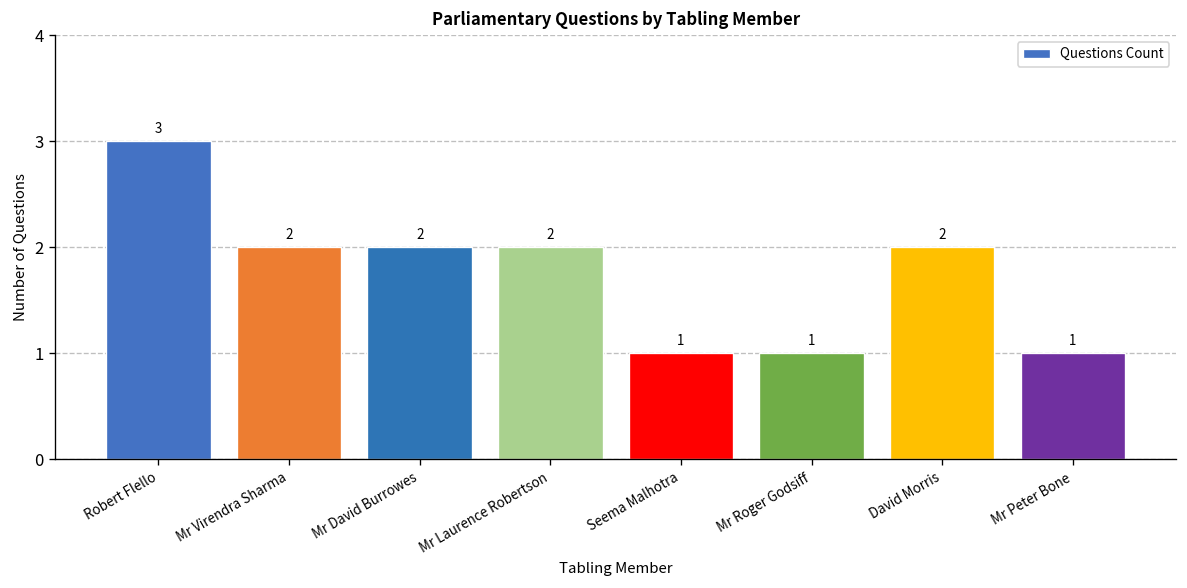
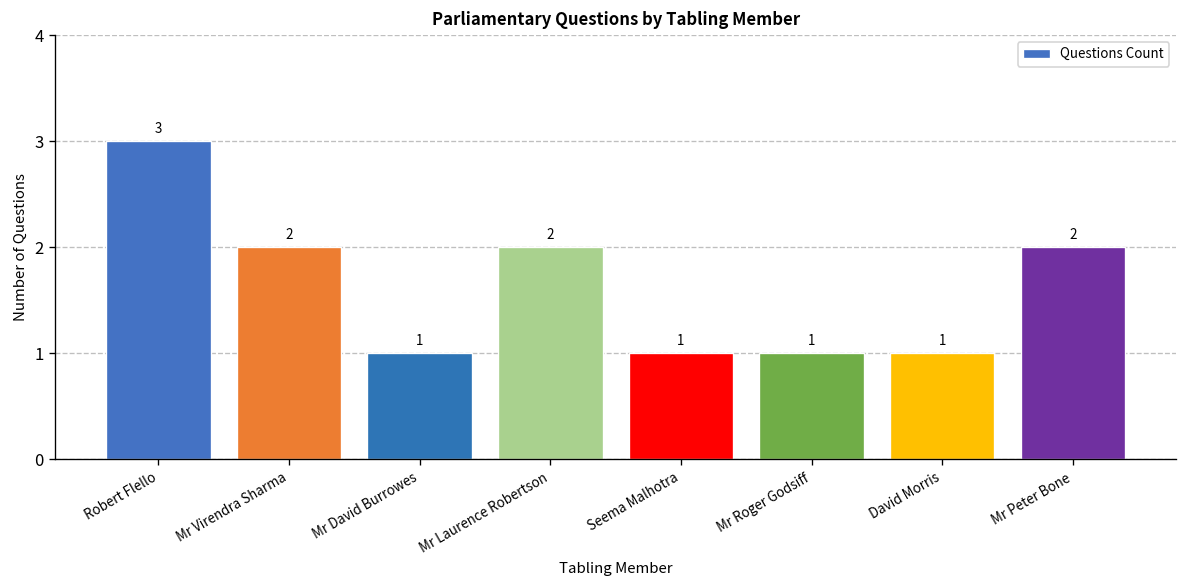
  {
    "Robert Flello": 3,
    "Mr Virendra Sharma": 2,
-   "Mr David Burrowes": 2,
+   "Mr David Burrowes": 1,
    "Mr Laurence Robertson": 2,
    "Seema Malhotra": 1,
    "Mr Roger Godsiff": 1,
-   "David Morris": 2,
-   "Mr Peter Bone": 1
+   "David Morris": 1,
+   "Mr Peter Bone": 2
  }
